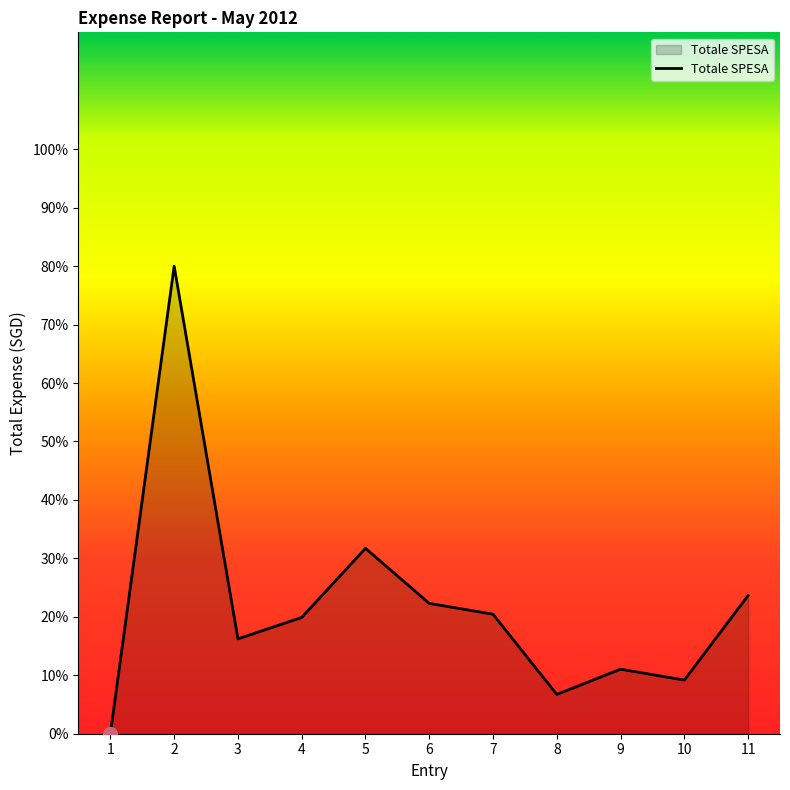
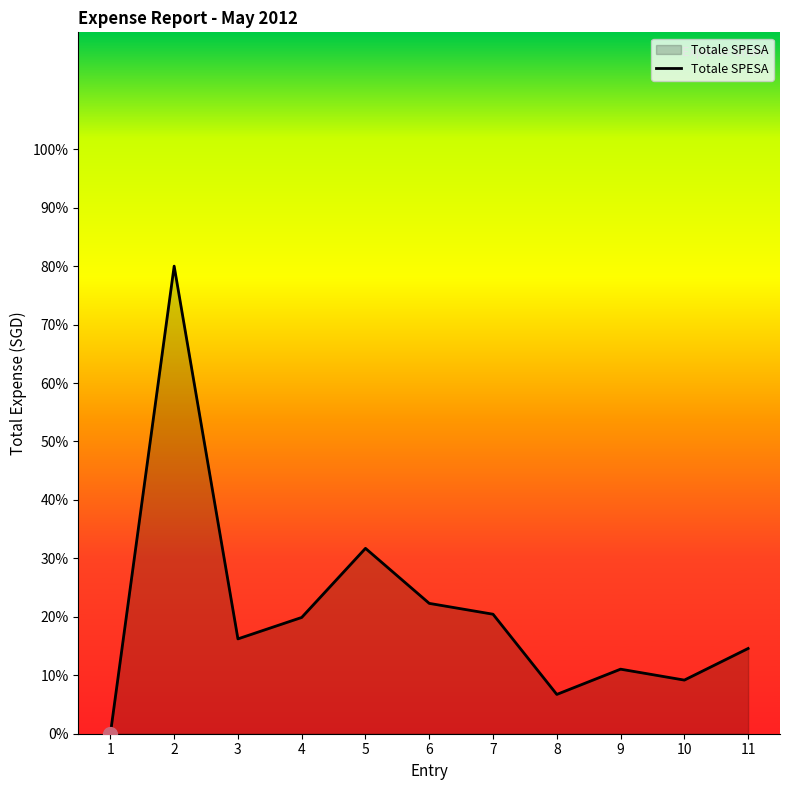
  {
    "Totale SPESA": {
      "2": "80%",
      "3": "16%",
      "4": "20%",
      "5": "32%",
      "6": "22%",
      "7": "20%",
      "8": "7%",
      "9": "11%",
      "10": "9%",
-     "11": "24%"
+     "11": "15%"
    }
  }
